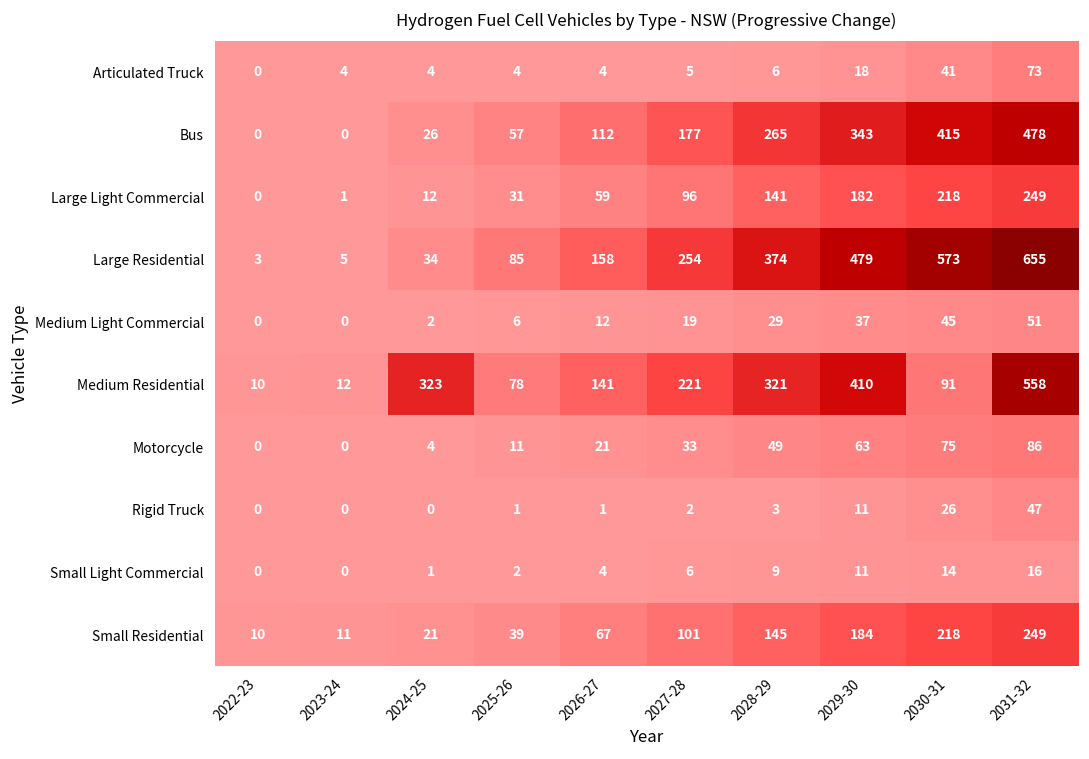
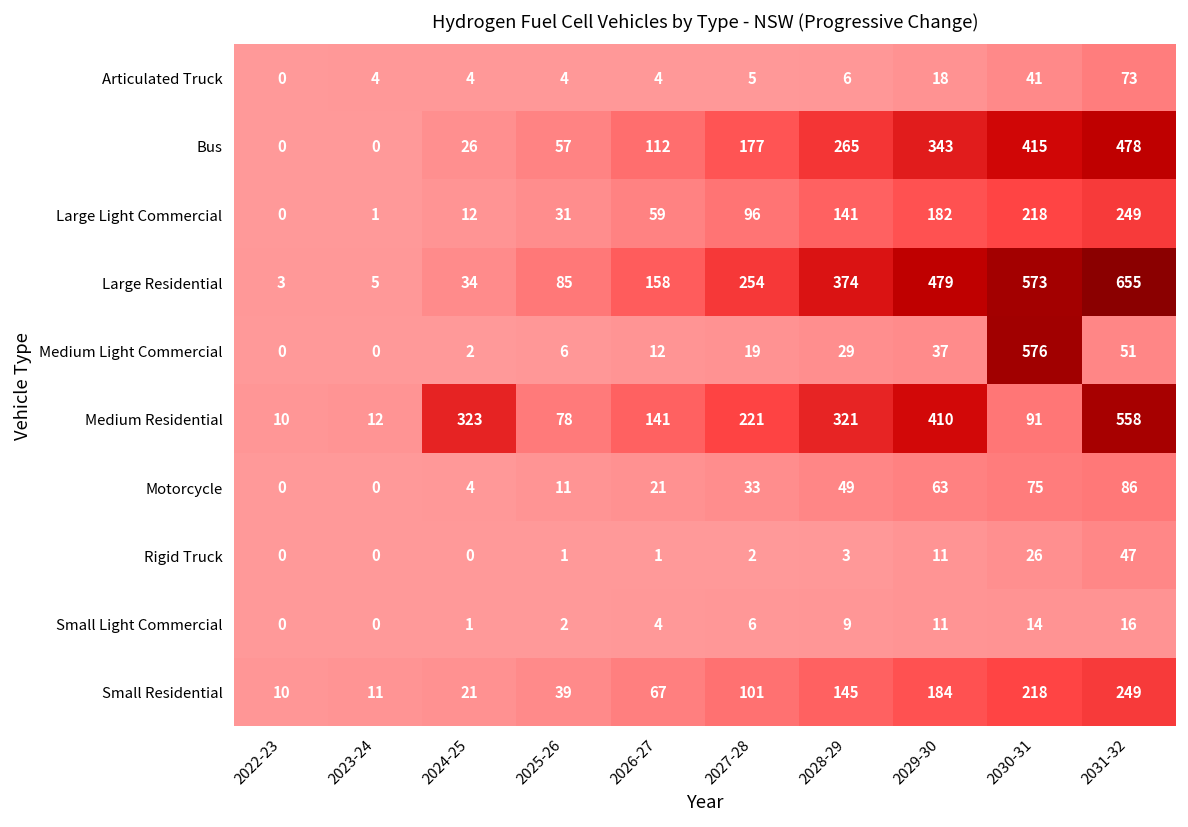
  {
    "Articulated Truck": {
      "2022-23": 0,
      "2023-24": 4,
      "2024-25": 4,
      "2025-26": 4,
      "2026-27": 4,
      "2027-28": 5,
      "2028-29": 6,
      "2029-30": 18,
      "2030-31": 41,
      "2031-32": 73
    },
    "Bus": {
      "2022-23": 0,
      "2023-24": 0,
      "2024-25": 26,
      "2025-26": 57,
      "2026-27": 112,
      "2027-28": 177,
      "2028-29": 265,
      "2029-30": 343,
      "2030-31": 415,
      "2031-32": 478
    },
    "Large Light Commercial": {
      "2022-23": 0,
      "2023-24": 1,
      "2024-25": 12,
      "2025-26": 31,
      "2026-27": 59,
      "2027-28": 96,
      "2028-29": 141,
      "2029-30": 182,
      "2030-31": 218,
      "2031-32": 249
    },
    "Large Residential": {
      "2022-23": 3,
      "2023-24": 5,
      "2024-25": 34,
      "2025-26": 85,
      "2026-27": 158,
      "2027-28": 254,
      "2028-29": 374,
      "2029-30": 479,
      "2030-31": 573,
      "2031-32": 655
    },
    "Medium Light Commercial": {
      "2022-23": 0,
      "2023-24": 0,
      "2024-25": 2,
      "2025-26": 6,
      "2026-27": 12,
      "2027-28": 19,
      "2028-29": 29,
      "2029-30": 37,
-     "2030-31": 45,
+     "2030-31": 576,
      "2031-32": 51
    },
    "Medium Residential": {
      "2022-23": 10,
      "2023-24": 12,
      "2024-25": 323,
      "2025-26": 78,
      "2026-27": 141,
      "2027-28": 221,
      "2028-29": 321,
      "2029-30": 410,
      "2030-31": 91,
      "2031-32": 558
    },
    "Motorcycle": {
      "2022-23": 0,
      "2023-24": 0,
      "2024-25": 4,
      "2025-26": 11,
      "2026-27": 21,
      "2027-28": 33,
      "2028-29": 49,
      "2029-30": 63,
      "2030-31": 75,
      "2031-32": 86
    },
    "Rigid Truck": {
      "2022-23": 0,
      "2023-24": 0,
      "2024-25": 0,
      "2025-26": 1,
      "2026-27": 1,
      "2027-28": 2,
      "2028-29": 3,
      "2029-30": 11,
      "2030-31": 26,
      "2031-32": 47
    },
    "Small Light Commercial": {
      "2022-23": 0,
      "2023-24": 0,
      "2024-25": 1,
      "2025-26": 2,
      "2026-27": 4,
      "2027-28": 6,
      "2028-29": 9,
      "2029-30": 11,
      "2030-31": 14,
      "2031-32": 16
    },
    "Small Residential": {
      "2022-23": 10,
      "2023-24": 11,
      "2024-25": 21,
      "2025-26": 39,
      "2026-27": 67,
      "2027-28": 101,
      "2028-29": 145,
      "2029-30": 184,
      "2030-31": 218,
      "2031-32": 249
    }
  }
